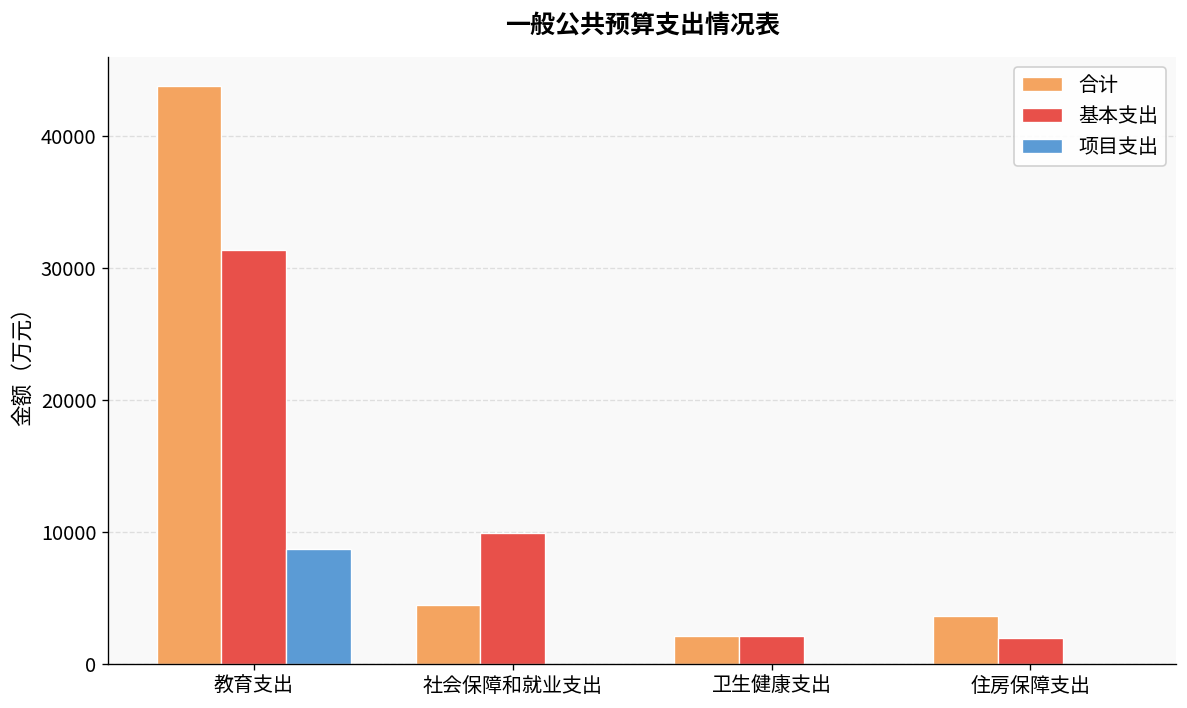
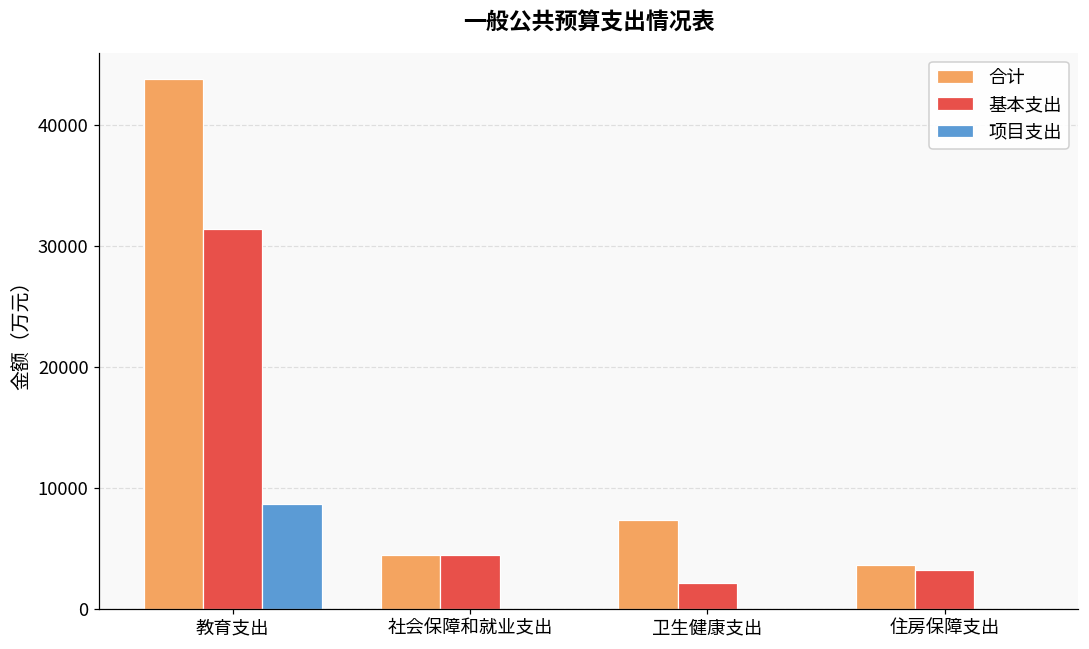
  {
    "合计": {
      "教育支出": 43800,
      "社会保障和就业支出": 4400,
-     "卫生健康支出": 2100,
+     "卫生健康支出": 7400,
      "住房保障支出": 3600
    },
    "基本支出": {
      "教育支出": 31400,
-     "社会保障和就业支出": 9900,
+     "社会保障和就业支出": 4400,
      "卫生健康支出": 2100,
-     "住房保障支出": 2000
+     "住房保障支出": 3200
    },
    "项目支出": {
      "教育支出": 8700,
      "社会保障和就业支出": 0,
      "卫生健康支出": 0,
      "住房保障支出": 0
    }
  }
